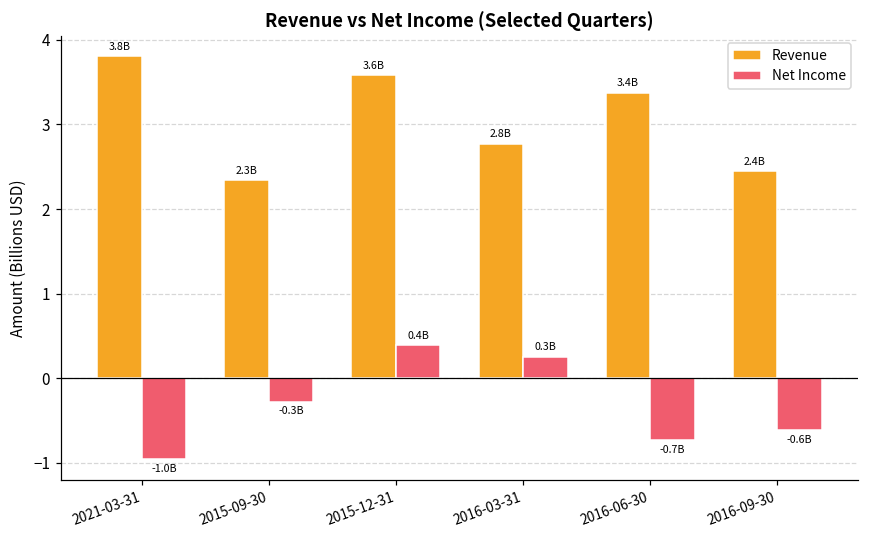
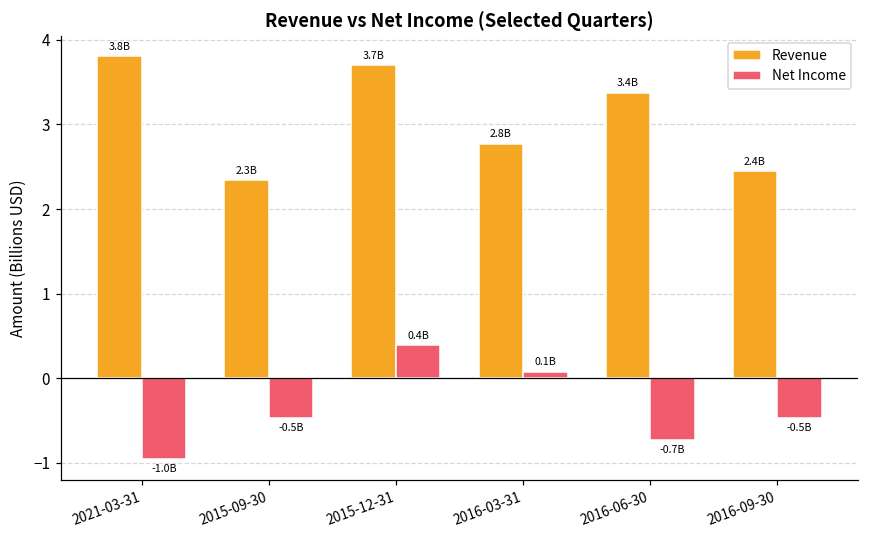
  {
    "Revenue": {
      "2021-03-31": "3.8B",
      "2015-09-30": "2.3B",
-     "2015-12-31": "3.6B",
+     "2015-12-31": "3.7B",
      "2016-03-31": "2.8B",
      "2016-06-30": "3.4B",
      "2016-09-30": "2.4B"
    },
    "Net Income": {
      "2021-03-31": "-1.0B",
-     "2015-09-30": "-0.3B",
+     "2015-09-30": "-0.5B",
      "2015-12-31": "0.4B",
-     "2016-03-31": "0.3B",
+     "2016-03-31": "0.1B",
      "2016-06-30": "-0.7B",
-     "2016-09-30": "-0.6B"
+     "2016-09-30": "-0.5B"
    }
  }
